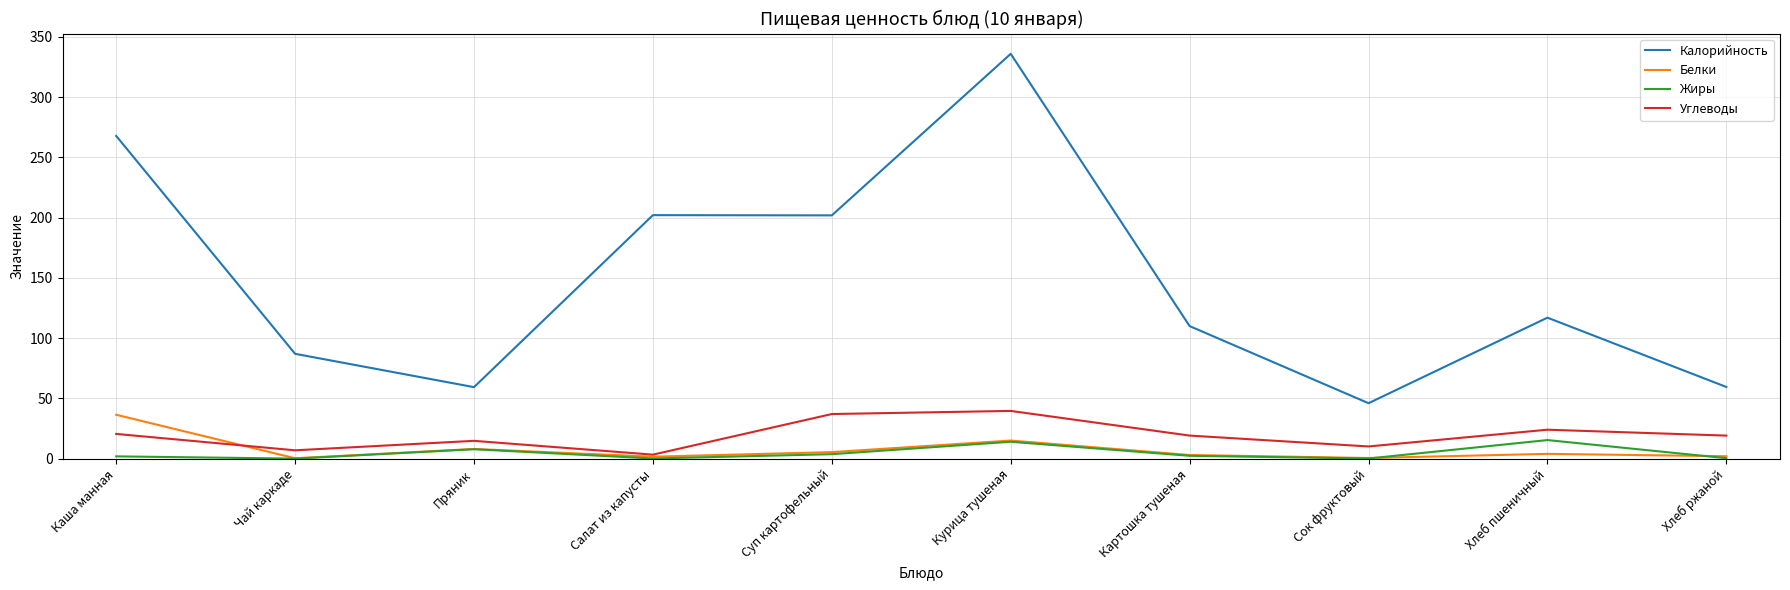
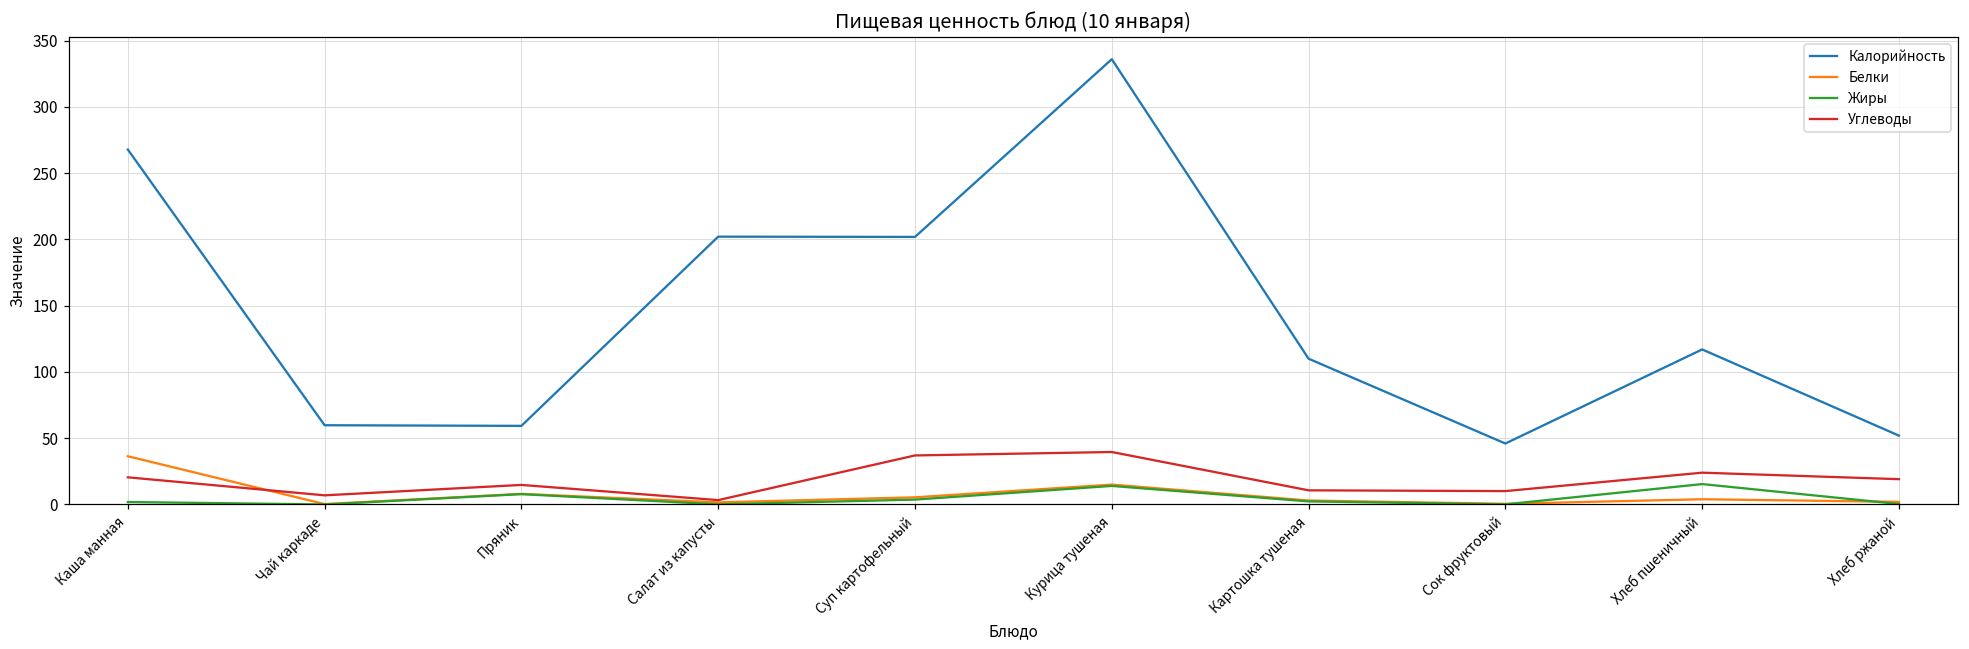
  {
    "Калорийность": {
      "Каша манная": 268,
-     "Чай каркаде": 87,
+     "Чай каркаде": 60,
      "Пряник": 59,
      "Салат из капусты": 202,
      "Суп картофельный": 202,
      "Курица тушеная": 336,
      "Картошка тушеная": 110,
      "Сок фруктовый": 46,
      "Хлеб пшеничный": 117,
-     "Хлеб ржаной": 59
+     "Хлеб ржаной": 52
    },
    "Белки": {
      "Каша манная": 36,
      "Хлеб пшеничный": 4
    },
    "Жиры": {
      "Каша манная": 2,
      "Хлеб пшеничный": 15
    },
    "Углеводы": {
      "Каша манная": 21,
      "Чай каркаде": 7,
      "Пряник": 15,
      "Суп картофельный": 37,
      "Курица тушеная": 40,
-     "Картошка тушеная": 19,
+     "Картошка тушеная": 11,
      "Сок фруктовый": 10,
      "Хлеб пшеничный": 24,
      "Хлеб ржаной": 19
    }
  }
